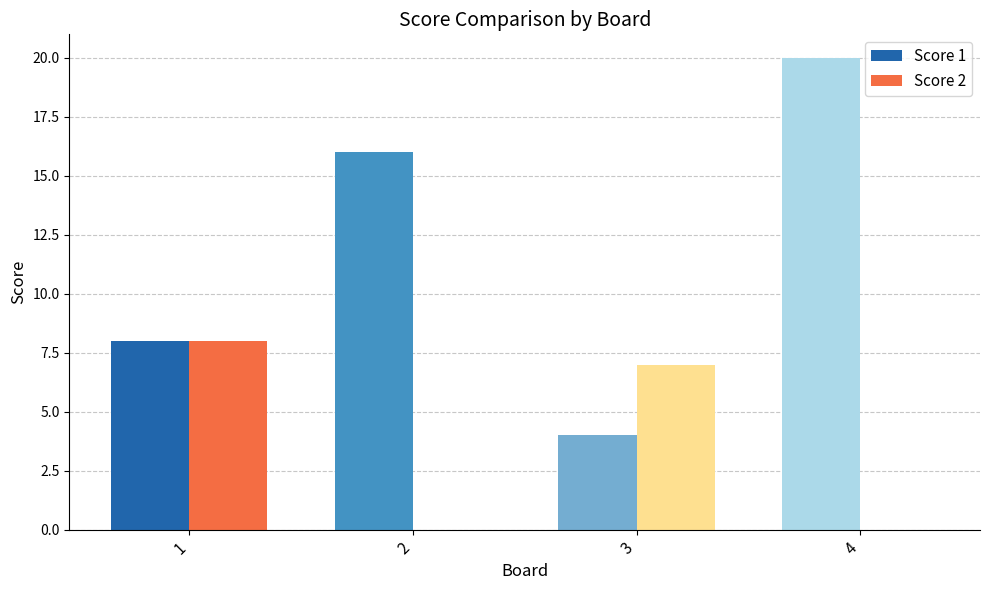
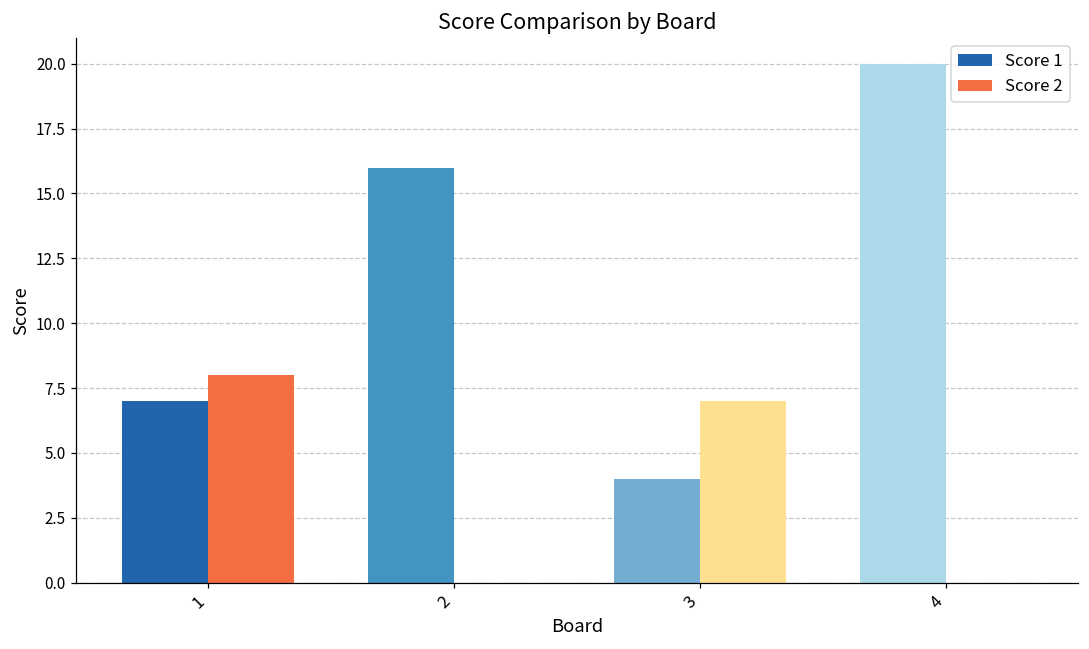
  {
    "Score 1": {
-     "1": 8,
+     "1": 7,
      "2": 16,
      "3": 4,
      "4": 20
    },
    "Score 2": {
      "1": 8,
      "2": 0,
      "3": 7,
      "4": 0
    }
  }
